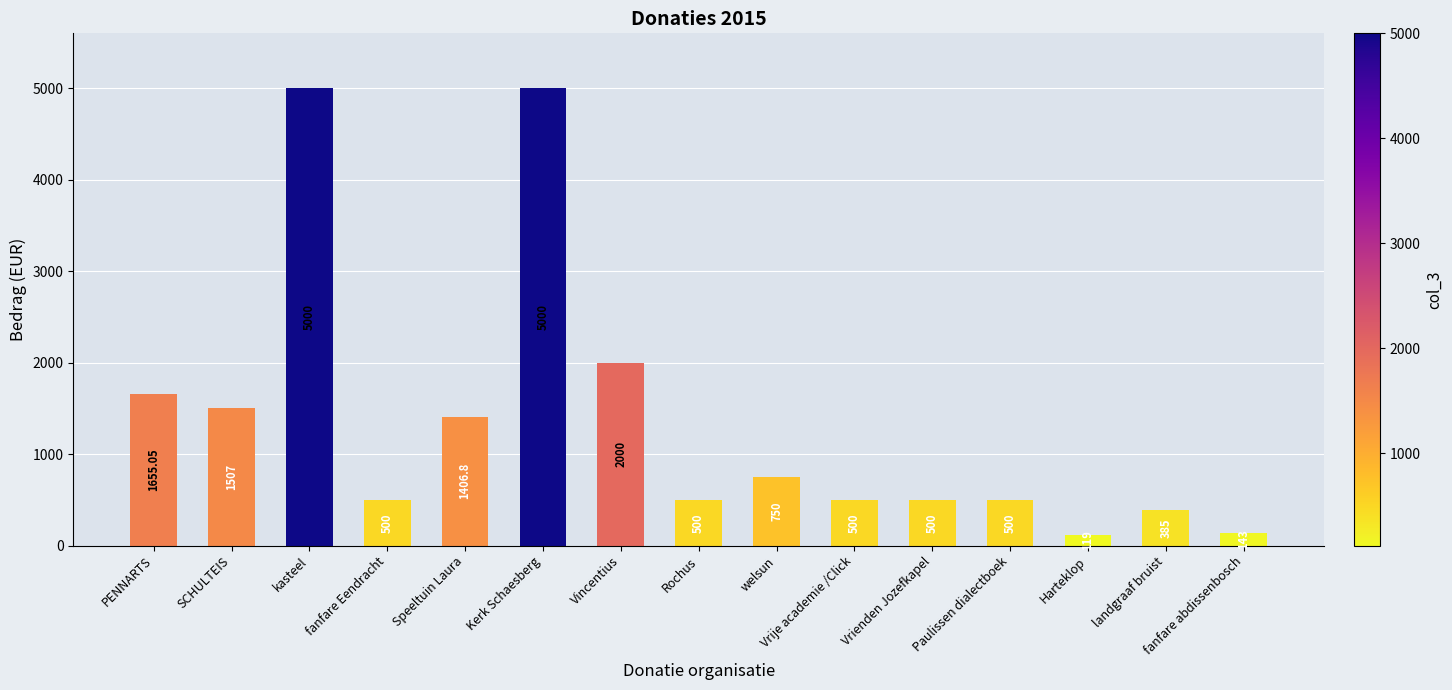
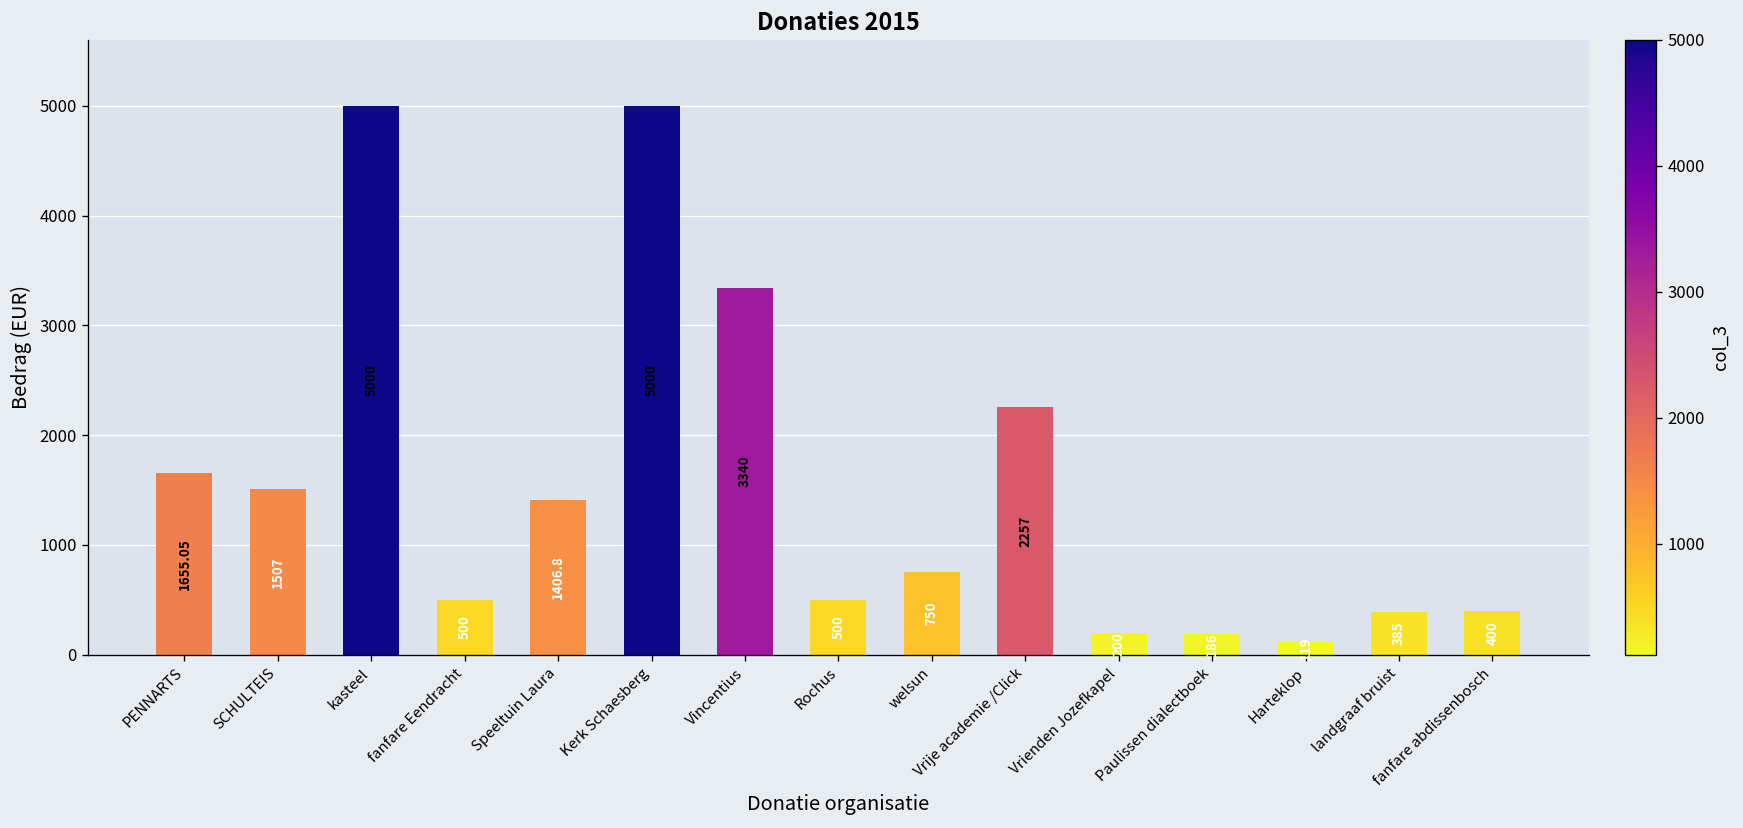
  {
    "PENNARTS": 1655.05,
    "SCHULTEIS": 1507,
    "kasteel": 5000,
    "fanfare Eendracht": 500,
    "Speeltuin Laura": 1406.8,
    "Kerk Schaesberg": 5000,
-   "Vincentius": 2000,
+   "Vincentius": 3340,
    "Rochus": 500,
    "welsun": 750,
-   "Vrije academie /Click": 500,
-   "Vrienden Jozefkapel": 500,
-   "Paulissen dialectboek": 500,
+   "Vrije academie /Click": 2257,
+   "Vrienden Jozefkapel": 200,
+   "Paulissen dialectboek": 186,
    "Harteklop": 119,
    "landgraaf bruist": 385,
-   "fanfare abdissenbosch": 143
+   "fanfare abdissenbosch": 400
  }
